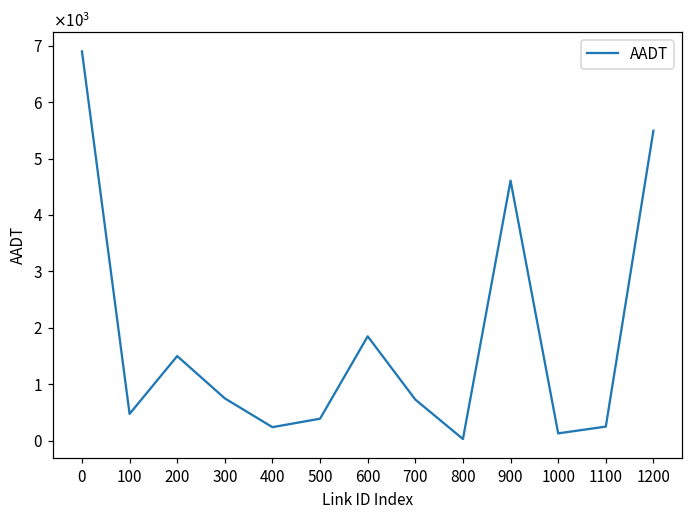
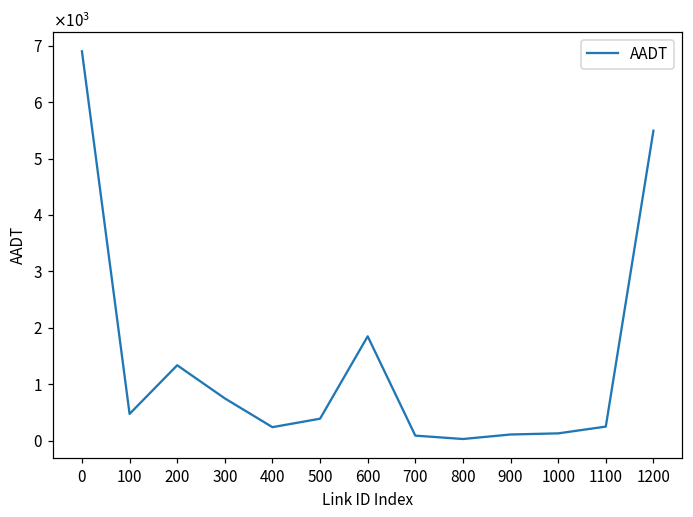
  {
    "0": 6900,
    "100": 500,
-   "200": 1500,
+   "200": 1300,
    "300": 800,
    "400": 200,
    "500": 400,
    "600": 1900,
-   "700": 700,
+   "700": 100,
    "800": 0,
-   "900": 4600,
+   "900": 100,
    "1000": 100,
    "1100": 300,
    "1200": 5500
  }
